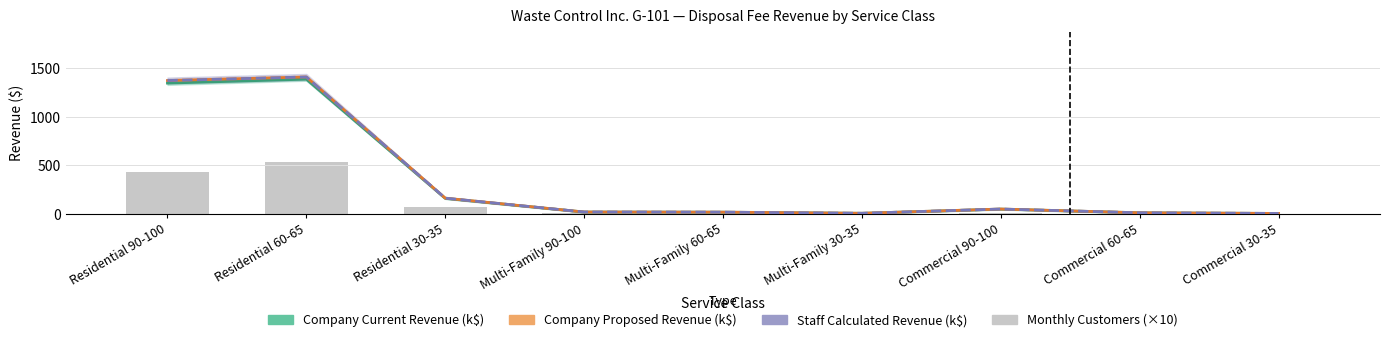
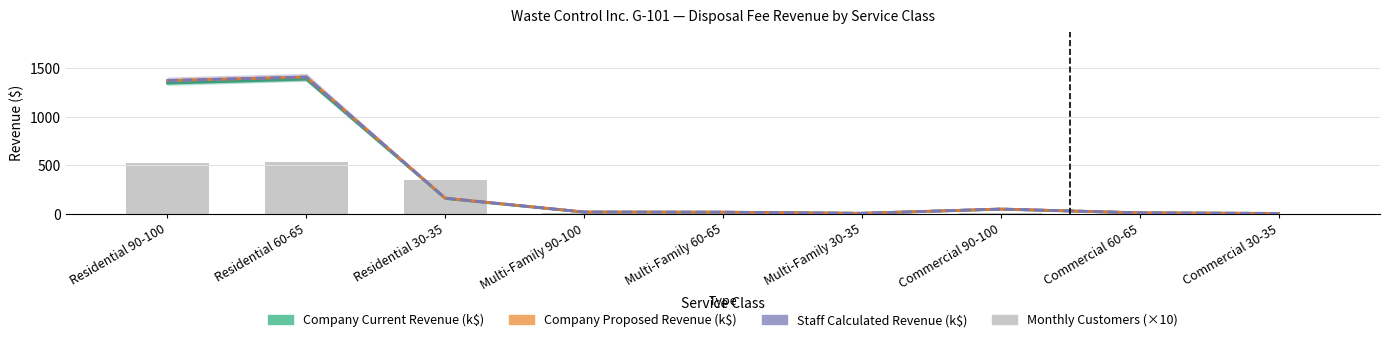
  {
    "Monthly Customers (×10)": {
-     "Residential 90-100": 400,
+     "Residential 90-100": 500,
      "Residential 60-65": 500,
-     "Residential 30-35": 100
+     "Residential 30-35": 400
    }
  }
